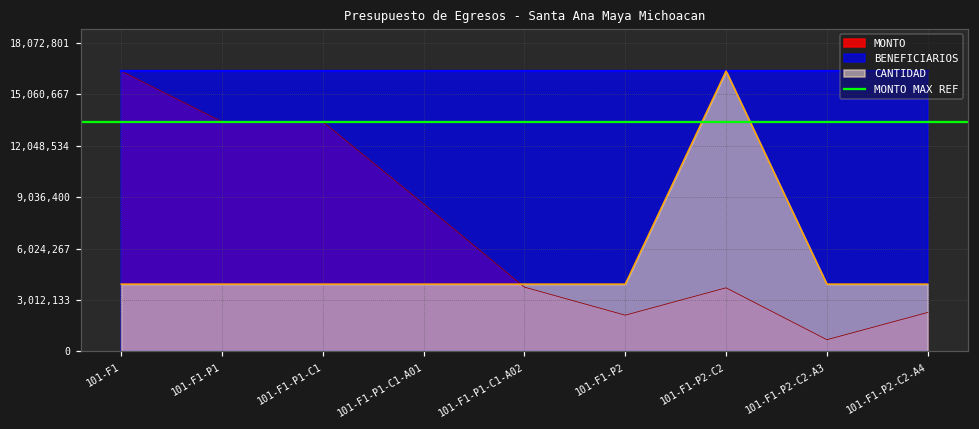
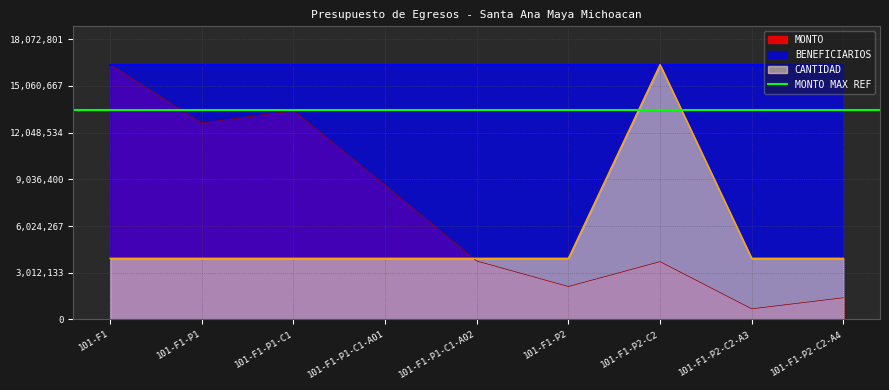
  {
    "MONTO": {
-     "101-F1-P1": "13,500,000",
+     "101-F1-P1": "12,700,000",
      "101-F1-P1-C1": "13,500,000",
      "101-F1-P1-C1-A01": "8,600,000",
      "101-F1-P1-C1-A02": "3,800,000",
      "101-F1-P2": "2,100,000",
      "101-F1-P2-C2": "3,700,000",
      "101-F1-P2-C2-A3": "700,000",
-     "101-F1-P2-C2-A4": "2,300,000"
+     "101-F1-P2-C2-A4": "1,400,000"
    },
    "BENEFICIARIOS": {
      "101-F1-P1": "16,400,000",
      "101-F1-P1-C1": "16,400,000",
      "101-F1-P1-C1-A01": "16,400,000",
      "101-F1-P1-C1-A02": "16,400,000",
      "101-F1-P2": "16,400,000",
      "101-F1-P2-C2-A3": "16,400,000"
    },
    "CANTIDAD": {
      "101-F1": "3,900,000",
      "101-F1-P1": "3,900,000",
      "101-F1-P1-C1": "3,900,000",
      "101-F1-P1-C1-A01": "3,900,000",
      "101-F1-P1-C1-A02": "3,900,000",
      "101-F1-P2": "3,900,000",
      "101-F1-P2-C2-A3": "3,900,000",
      "101-F1-P2-C2-A4": "3,900,000"
    }
  }
